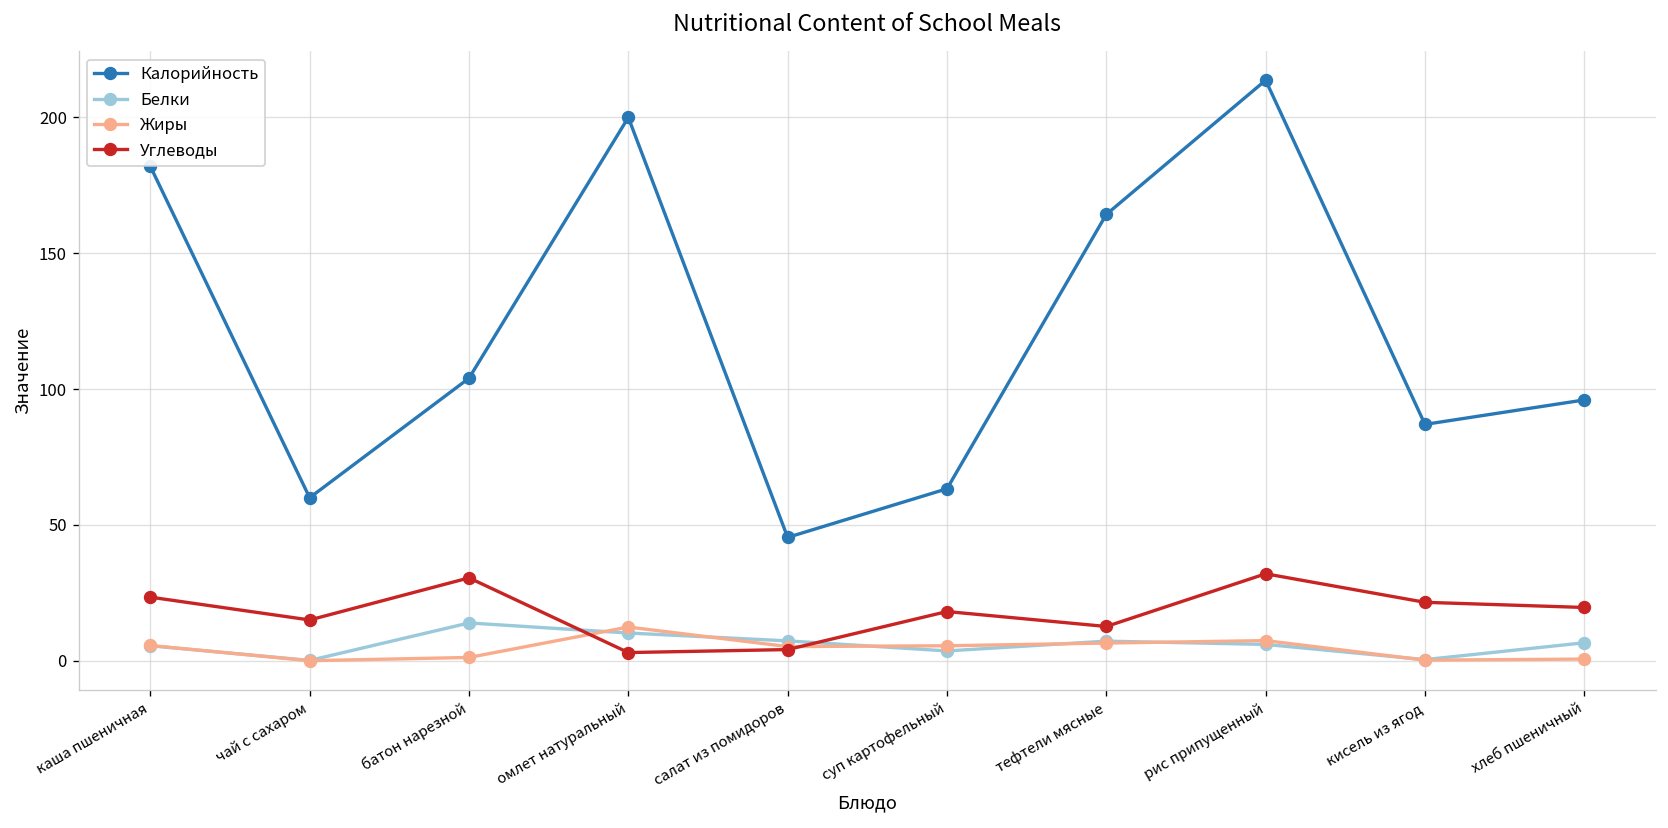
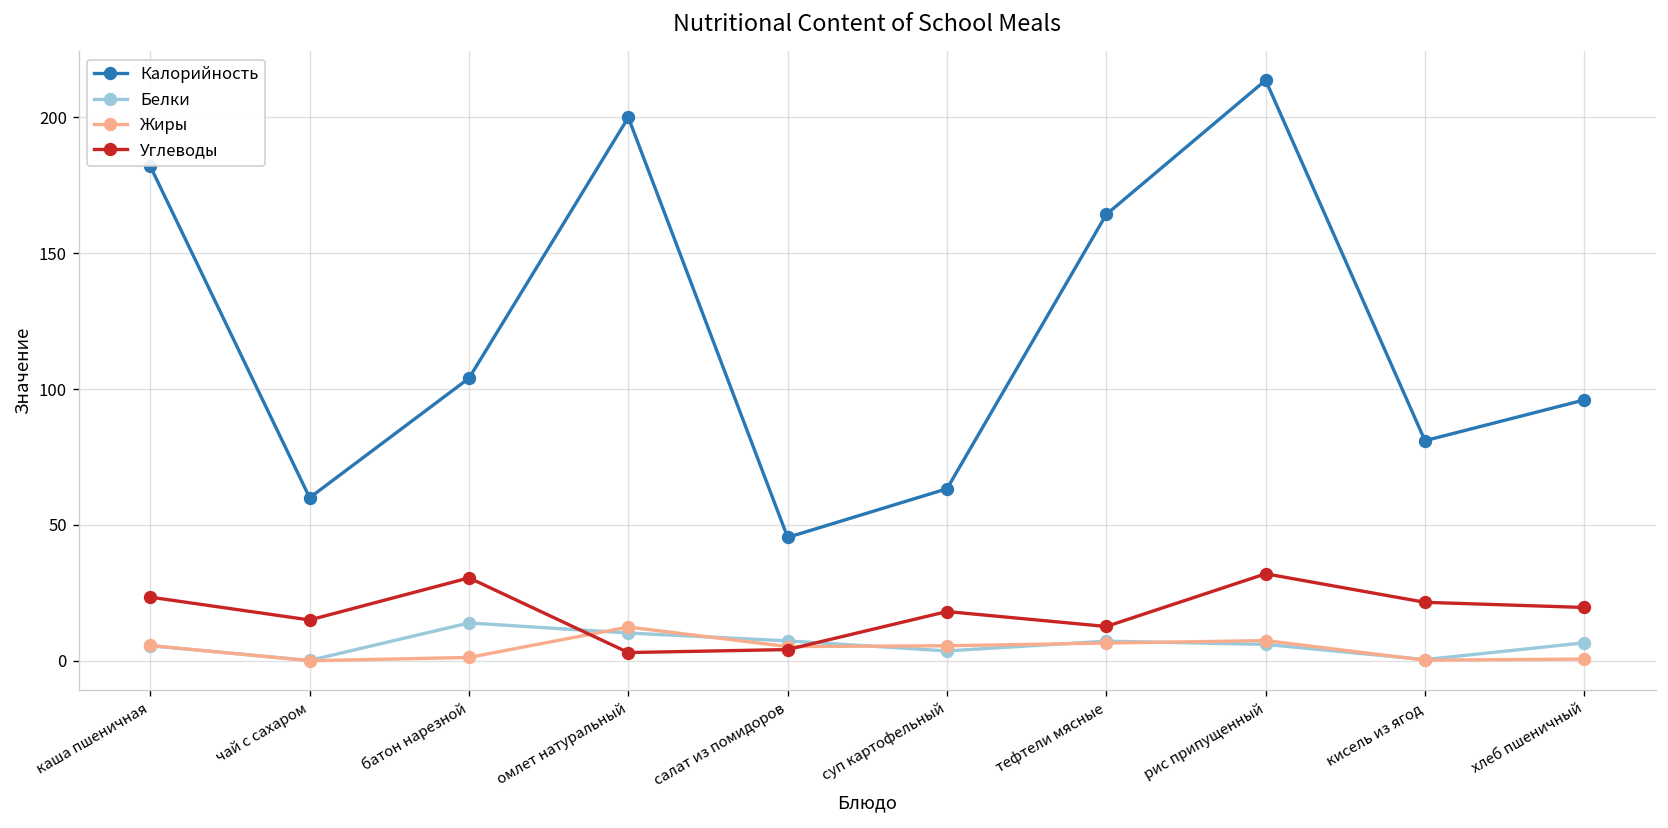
  {
    "Калорийность": {
      "каша пшеничная": 182,
      "чай с сахаром": 60,
      "батон нарезной": 104,
      "омлет натуральный": 200,
      "салат из помидоров": 45,
      "суп картофельный": 63,
      "тефтели мясные": 164,
      "рис припущенный": 214,
-     "кисель из ягод": 87,
+     "кисель из ягод": 81,
      "хлеб пшеничный": 96
    },
    "Белки": {
      "батон нарезной": 14,
      "омлет натуральный": 10,
      "салат из помидоров": 7,
      "суп картофельный": 4,
      "рис припущенный": 6,
      "хлеб пшеничный": 7
    },
    "Жиры": {
      "батон нарезной": 1,
      "омлет натуральный": 12,
      "суп картофельный": 6,
      "рис припущенный": 7,
      "хлеб пшеничный": 1
    },
    "Углеводы": {
      "каша пшеничная": 23,
      "чай с сахаром": 15,
      "батон нарезной": 31,
      "омлет натуральный": 3,
      "суп картофельный": 18,
      "тефтели мясные": 13,
      "рис припущенный": 32,
      "кисель из ягод": 22,
      "хлеб пшеничный": 20
    }
  }
